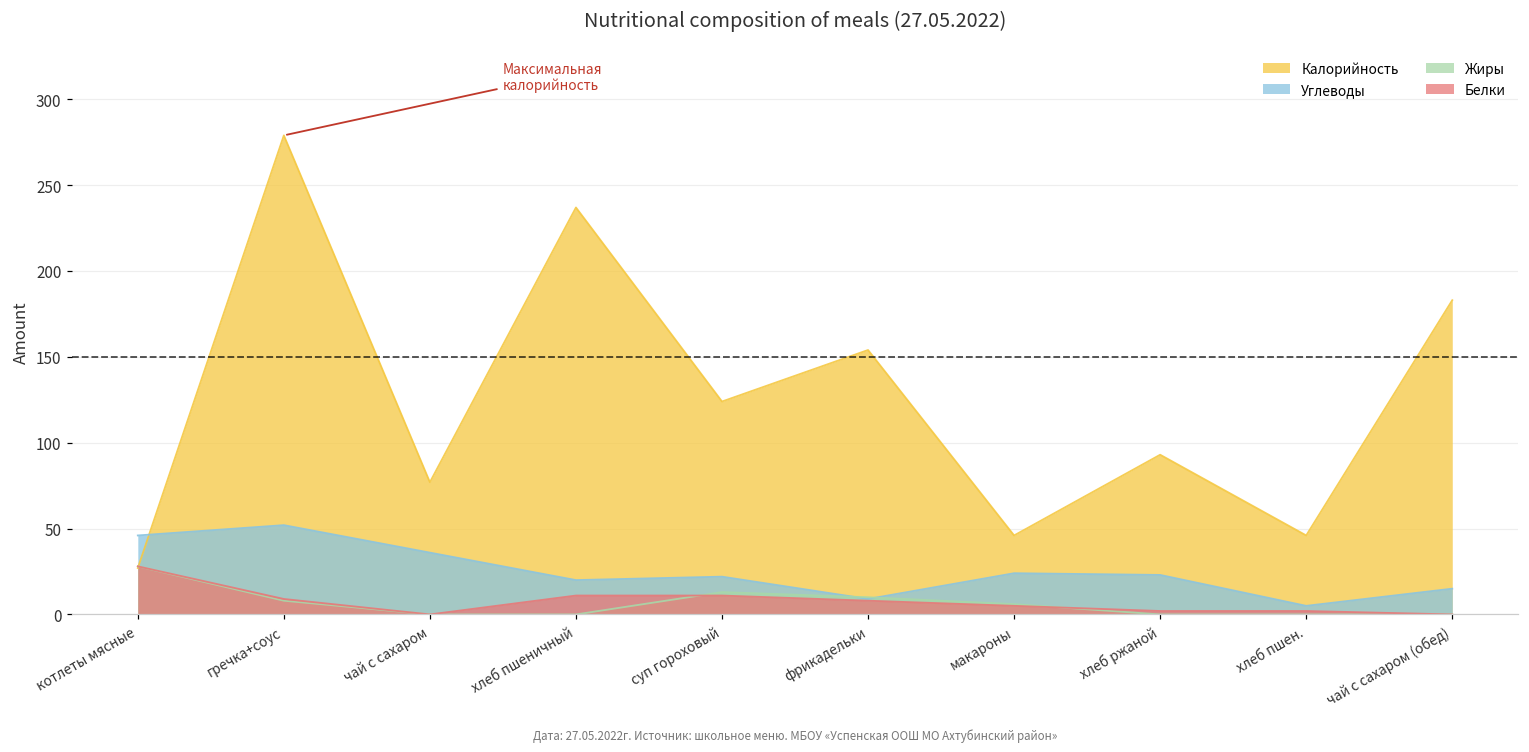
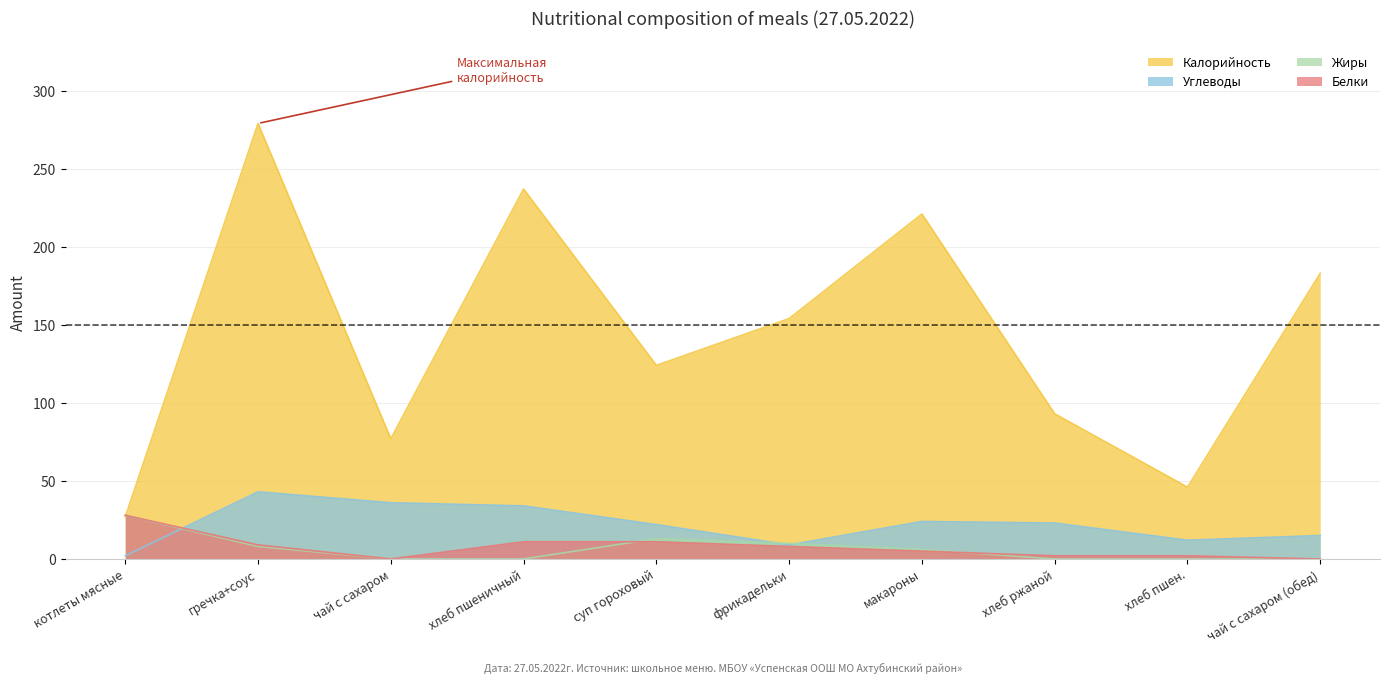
  {
    "Калорийность": {
      "гречка+соус": 279,
      "чай с сахаром": 77,
      "хлеб пшеничный": 237,
      "суп гороховый": 124,
      "фрикадельки": 154,
-     "макароны": 46,
+     "макароны": 221,
      "хлеб ржаной": 93,
      "хлеб пшен.": 46,
      "чай с сахаром (обед)": 183
    },
    "Углеводы": {
-     "котлеты мясные": 46,
-     "гречка+соус": 52,
+     "котлеты мясные": 2,
+     "гречка+соус": 43,
      "чай с сахаром": 36,
-     "хлеб пшеничный": 20,
+     "хлеб пшеничный": 34,
      "суп гороховый": 22,
      "макароны": 24,
      "хлеб ржаной": 23,
-     "хлеб пшен.": 5,
+     "хлеб пшен.": 12,
      "чай с сахаром (обед)": 15
    },
    "Жиры": {
      "хлеб пшеничный": 0,
      "суп гороховый": 13,
      "хлеб ржаной": 0,
      "хлеб пшен.": 0
    },
    "Белки": {
      "хлеб пшеничный": 11,
      "суп гороховый": 11,
      "хлеб ржаной": 2,
      "хлеб пшен.": 2
    }
  }
